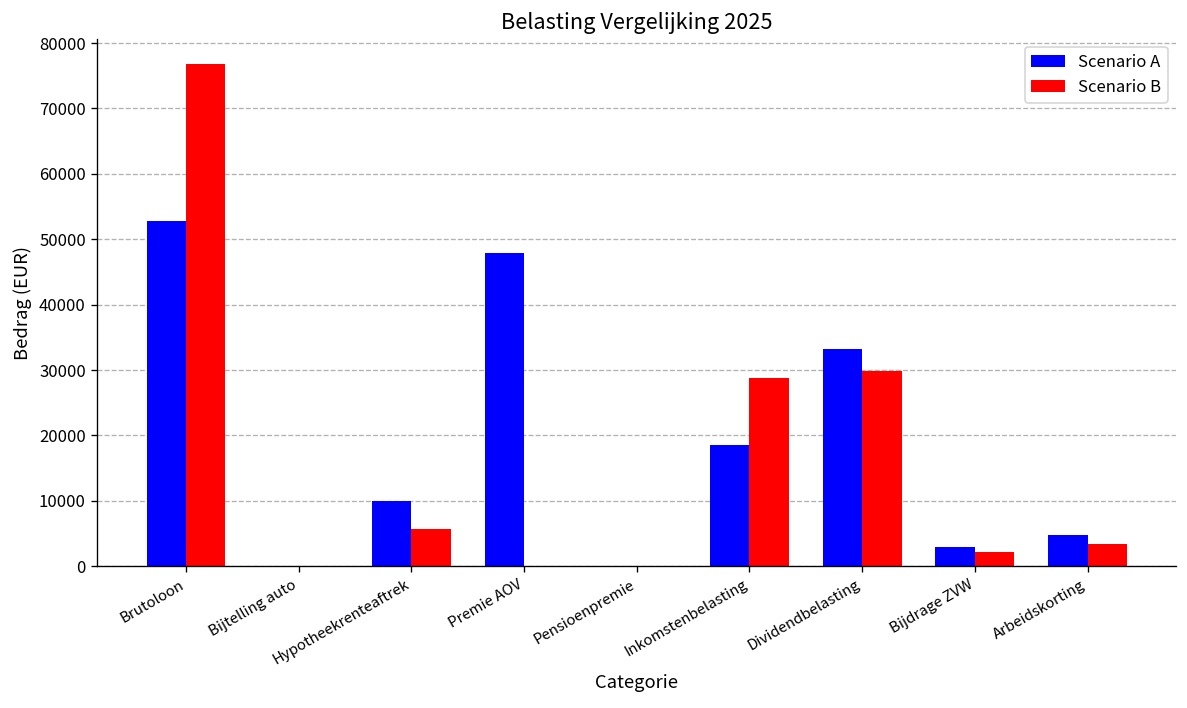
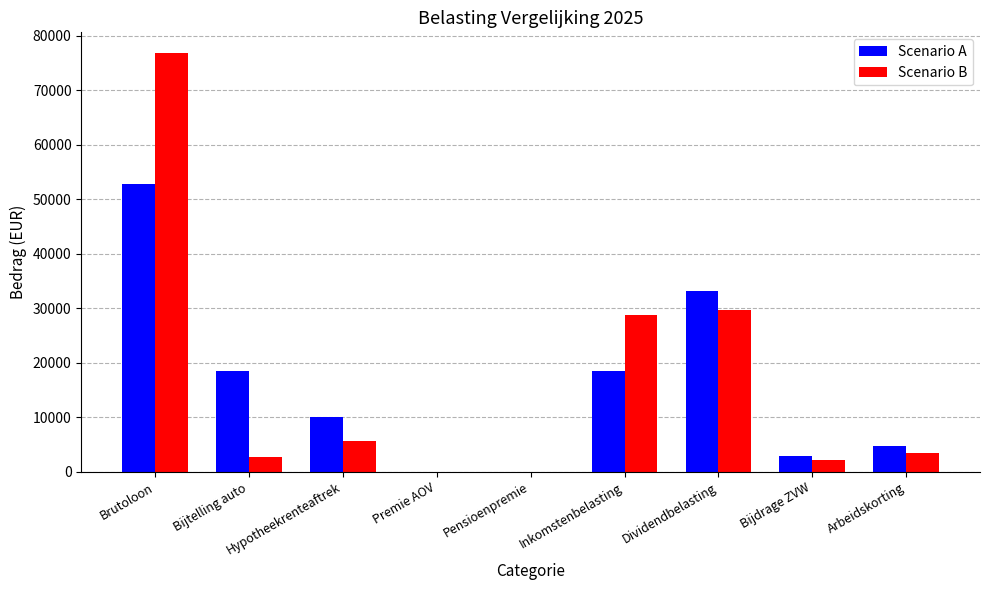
  {
    "Scenario A": {
      "Brutoloon": 53000,
-     "Bijtelling auto": 0,
+     "Bijtelling auto": 19000,
      "Hypotheekrenteaftrek": 10000,
-     "Premie AOV": 48000,
+     "Premie AOV": 0,
      "Pensioenpremie": 0,
      "Inkomstenbelasting": 19000,
      "Dividendbelasting": 33000,
      "Bijdrage ZVW": 3000,
      "Arbeidskorting": 5000
    },
    "Scenario B": {
      "Brutoloon": 77000,
-     "Bijtelling auto": 0,
+     "Bijtelling auto": 3000,
      "Hypotheekrenteaftrek": 6000,
      "Premie AOV": 0,
      "Pensioenpremie": 0,
      "Inkomstenbelasting": 29000,
      "Dividendbelasting": 30000,
      "Bijdrage ZVW": 2000,
      "Arbeidskorting": 3000
    }
  }
